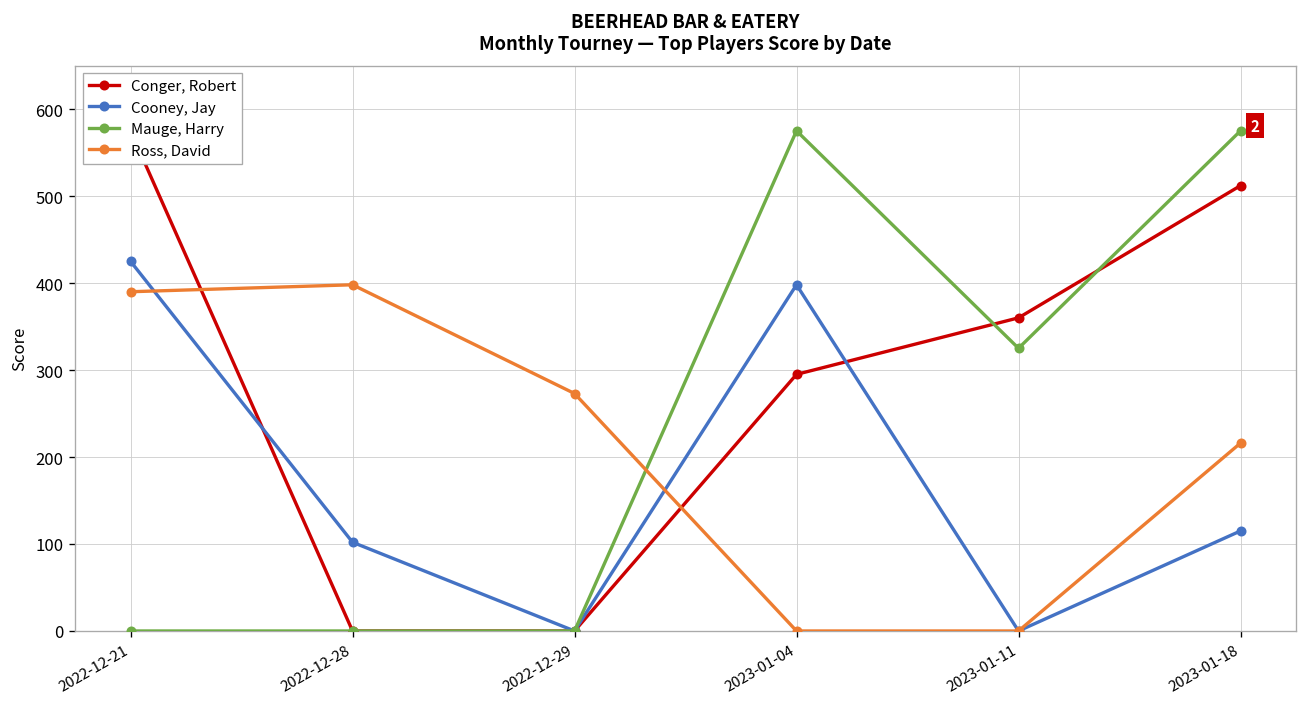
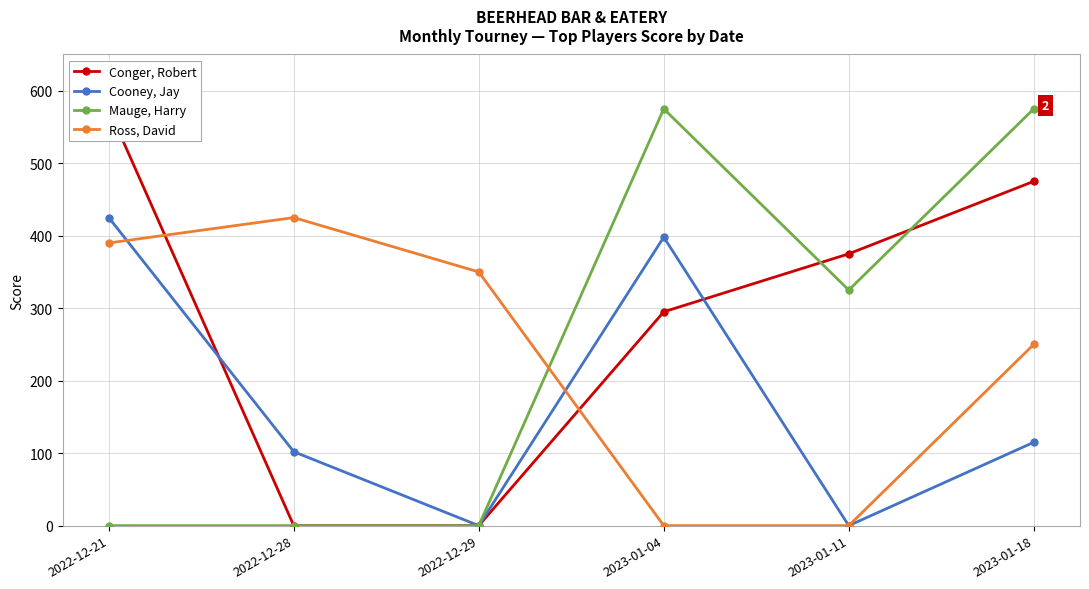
  {
    "Conger, Robert": {
      "2023-01-04": 300,
-     "2023-01-11": 360,
-     "2023-01-18": 510
+     "2023-01-11": 380,
+     "2023-01-18": 480
    },
    "Cooney, Jay": {
      "2022-12-21": 430,
      "2022-12-28": 100,
      "2023-01-04": 400,
      "2023-01-18": 120
    },
    "Mauge, Harry": {
      "2022-12-21": 0,
      "2023-01-04": 580,
      "2023-01-11": 330
    },
    "Ross, David": {
      "2022-12-21": 390,
-     "2022-12-28": 400,
-     "2022-12-29": 270,
+     "2022-12-28": 430,
+     "2022-12-29": 350,
      "2023-01-04": 0,
-     "2023-01-18": 220
+     "2023-01-18": 250
    }
  }
